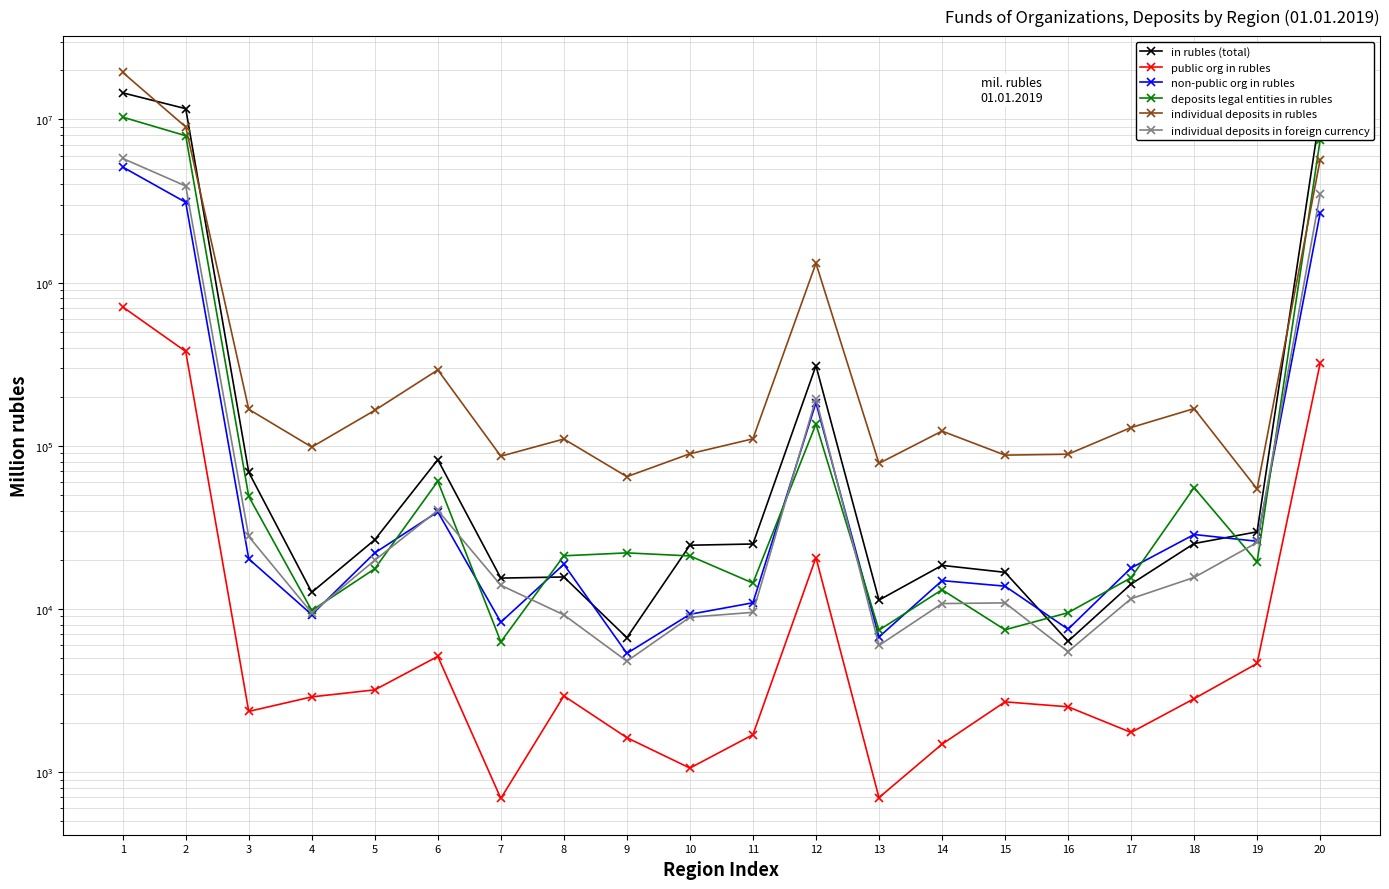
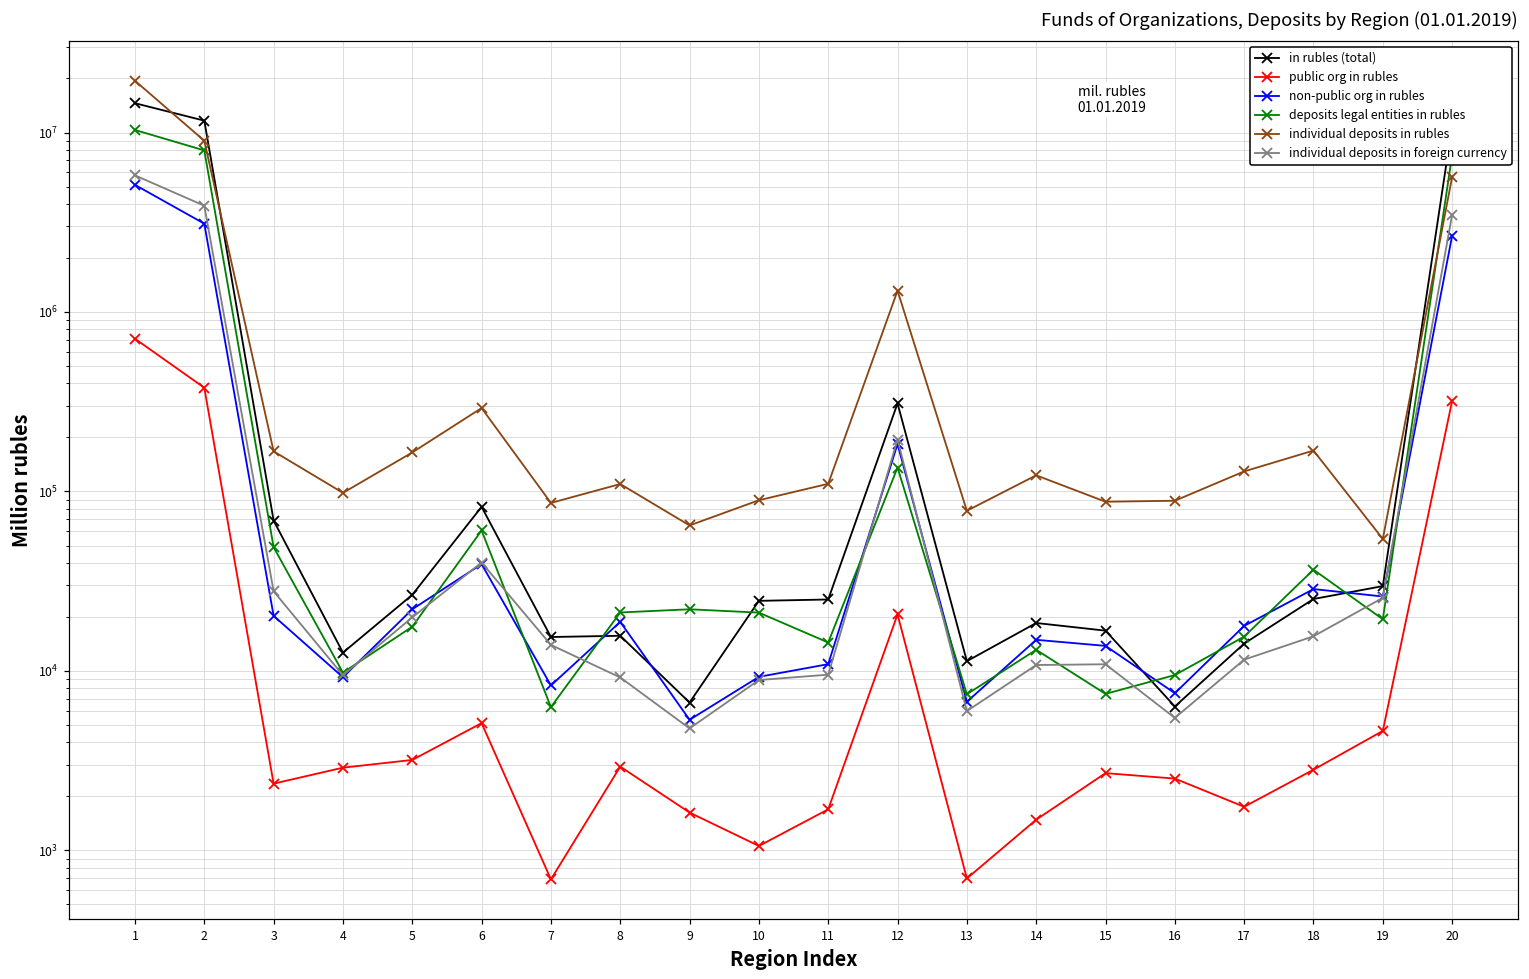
  {
    "in rubles (total)": {
      "1": 15000000,
      "2": 12000000,
      "3": 69000,
      "4": 13000,
      "5": 27000,
      "6": 80000,
      "7": 15000,
      "8": 16000,
      "9": 6700,
      "10": 25000,
      "11": 25000,
      "12": 310000,
      "13": 11000,
      "14": 19000,
      "15": 17000,
      "16": 6300,
      "17": 14000,
      "18": 25000,
      "19": 30000
    },
    "public org in rubles": {
      "1": 700000,
      "2": 380000,
      "3": 2400,
      "4": 2900,
      "5": 3200,
      "6": 5100,
      "7": 690,
      "8": 2900,
      "9": 1600,
      "10": 1100,
      "11": 1700,
      "12": 21000,
      "13": 700,
      "14": 1500,
      "15": 2700,
      "16": 2500,
      "17": 1800,
      "18": 2800,
      "19": 4600,
      "20": 320000
    },
    "non-public org in rubles": {
      "1": 5100000,
      "2": 3100000,
      "3": 20000,
      "5": 22000,
      "7": 8000,
      "8": 19000,
      "9": 5300,
      "10": 9000,
      "11": 11000,
      "12": 180000,
      "13": 6700,
      "14": 15000,
      "15": 14000,
      "16": 8000,
      "17": 18000,
      "18": 29000,
      "20": 2700000
    },
    "deposits legal entities in rubles": {
      "1": 10000000,
      "2": 8000000,
      "3": 49000,
      "5": 18000,
      "6": 61000,
      "7": 6300,
      "8": 21000,
      "9": 22000,
      "10": 21000,
      "11": 14000,
      "12": 140000,
      "13": 7000,
      "14": 13000,
      "15": 7000,
      "16": 9000,
      "17": 16000,
-     "18": 55000,
+     "18": 37000,
      "19": 19000
    },
    "individual deposits in rubles": {
      "1": 19000000,
      "2": 9000000,
      "3": 170000,
      "4": 100000,
      "5": 160000,
      "6": 290000,
      "7": 90000,
      "8": 110000,
      "9": 65000,
      "10": 90000,
      "11": 110000,
      "12": 1300000,
      "13": 80000,
      "14": 120000,
      "15": 90000,
      "16": 90000,
      "17": 130000,
      "18": 170000,
      "19": 54000,
      "20": 5700000
    },
    "individual deposits in foreign currency": {
      "1": 5800000,
      "2": 3900000,
      "3": 28000,
      "5": 20000,
      "7": 14000,
      "8": 9000,
      "9": 4800,
      "10": 9000,
      "11": 10000,
      "12": 190000,
      "13": 6000,
      "14": 11000,
      "15": 11000,
      "16": 5500,
      "17": 12000,
      "18": 16000,
      "20": 3500000
    }
  }
